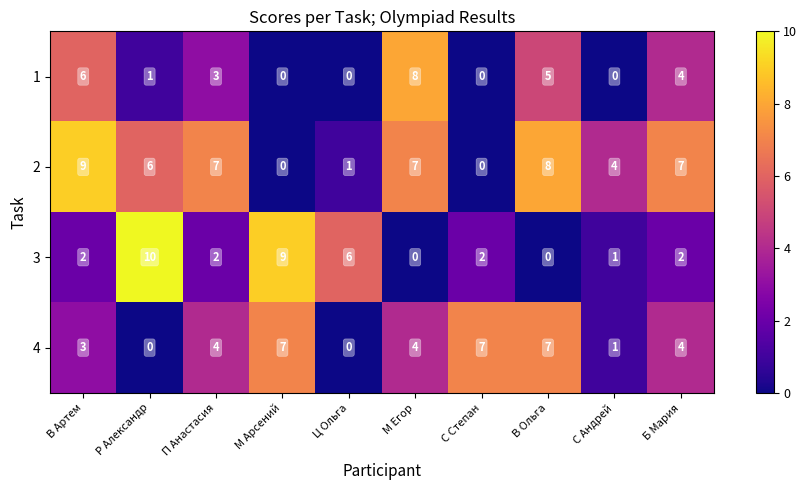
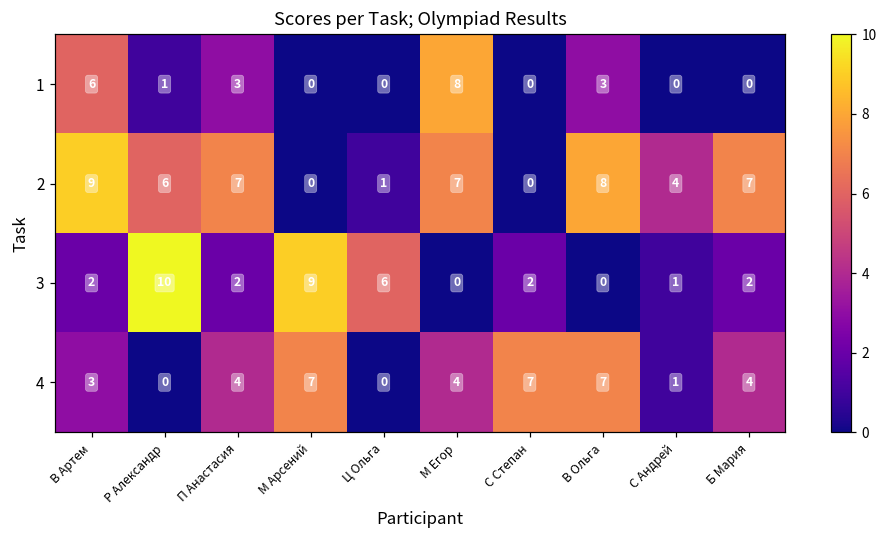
  {
    "1": {
-     "В Ольга": 5,
-     "Б Мария": 4
+     "В Ольга": 3,
+     "Б Мария": 0
    }
  }
